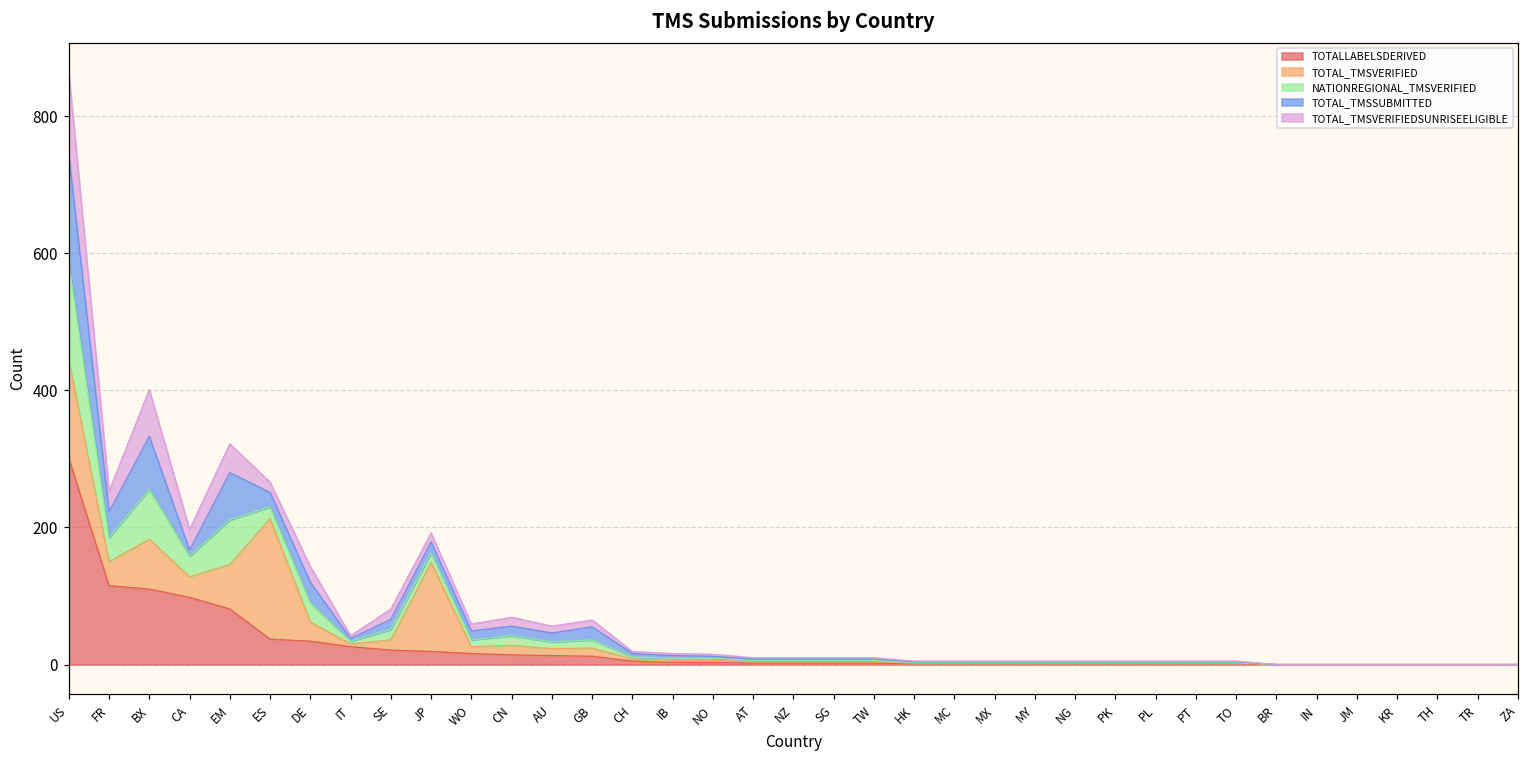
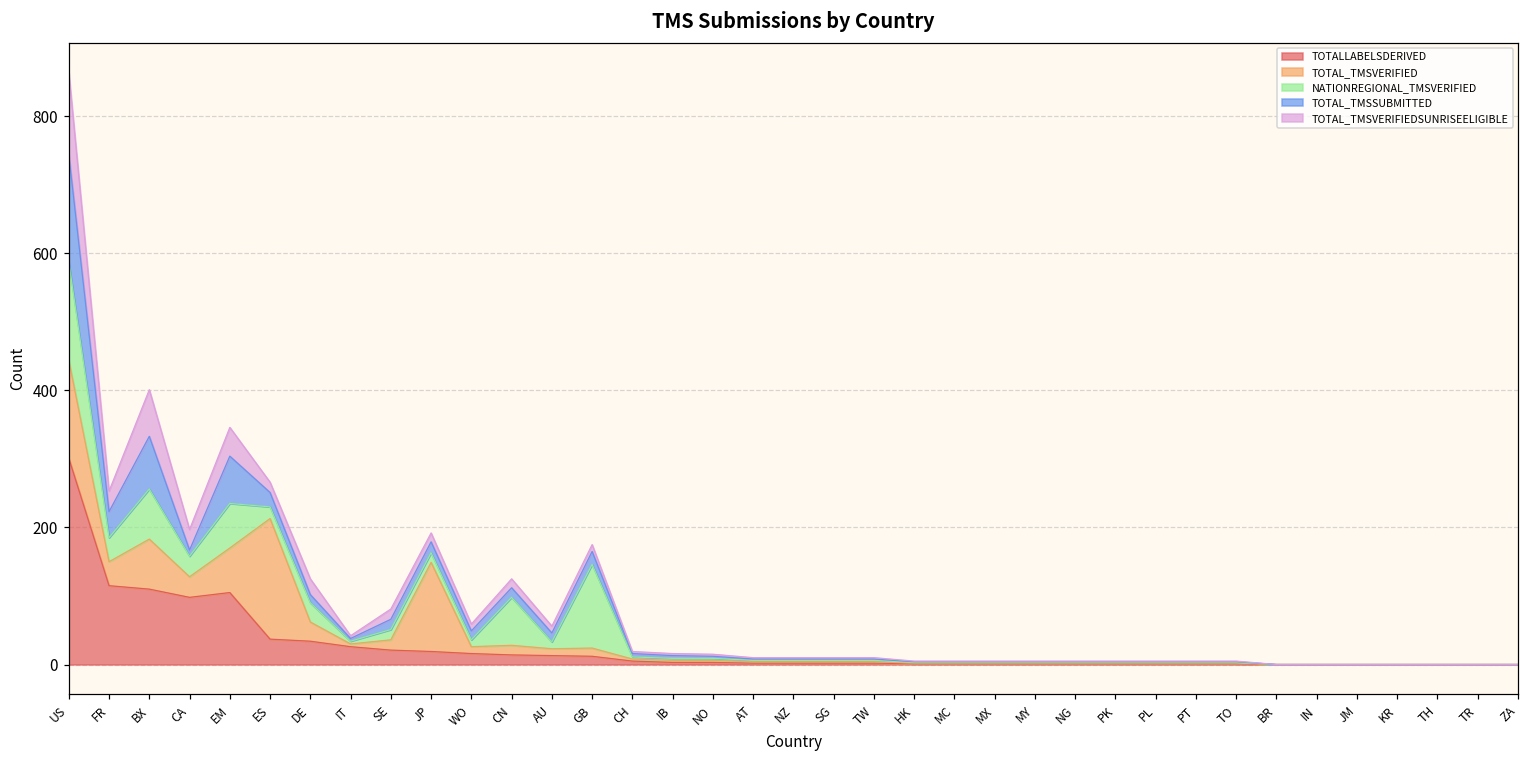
  {
    "TOTALLABELSDERIVED": {
      "US": 300,
      "FR": 120,
      "BX": 110,
      "CA": 100,
-     "EM": 80,
+     "EM": 110,
      "ES": 40,
      "DE": 30,
      "SE": 20,
      "JP": 20,
      "WO": 20,
      "CN": 10,
      "AU": 10,
      "GB": 10
    },
    "TOTAL_TMSVERIFIED": {
      "US": 140,
      "FR": 40,
      "BX": 70,
      "CA": 30,
      "EM": 70,
      "ES": 180,
      "DE": 30,
      "SE": 20,
      "JP": 130,
      "WO": 10,
      "CN": 10,
      "AU": 10,
      "GB": 10
    },
    "NATIONREGIONAL_TMSVERIFIED": {
      "US": 140,
      "FR": 40,
      "BX": 70,
      "CA": 30,
      "EM": 70,
      "ES": 20,
      "DE": 30,
      "SE": 20,
      "JP": 10,
      "WO": 10,
-     "CN": 10,
+     "CN": 70,
      "AU": 10,
-     "GB": 10
+     "GB": 120
    },
    "TOTAL_TMSSUBMITTED": {
      "US": 160,
      "FR": 40,
      "BX": 80,
      "CA": 10,
      "EM": 70,
      "ES": 20,
-     "DE": 30,
+     "DE": 10,
      "SE": 20,
      "JP": 20,
      "WO": 10,
      "CN": 10,
      "AU": 10,
      "GB": 20
    },
    "TOTAL_TMSVERIFIEDSUNRISEELIGIBLE": {
      "US": 120,
      "FR": 30,
      "BX": 70,
      "CA": 30,
      "EM": 40,
      "ES": 20,
      "DE": 20,
      "SE": 20,
      "JP": 10,
      "WO": 10,
      "CN": 10,
      "AU": 10,
      "GB": 10
    }
  }
